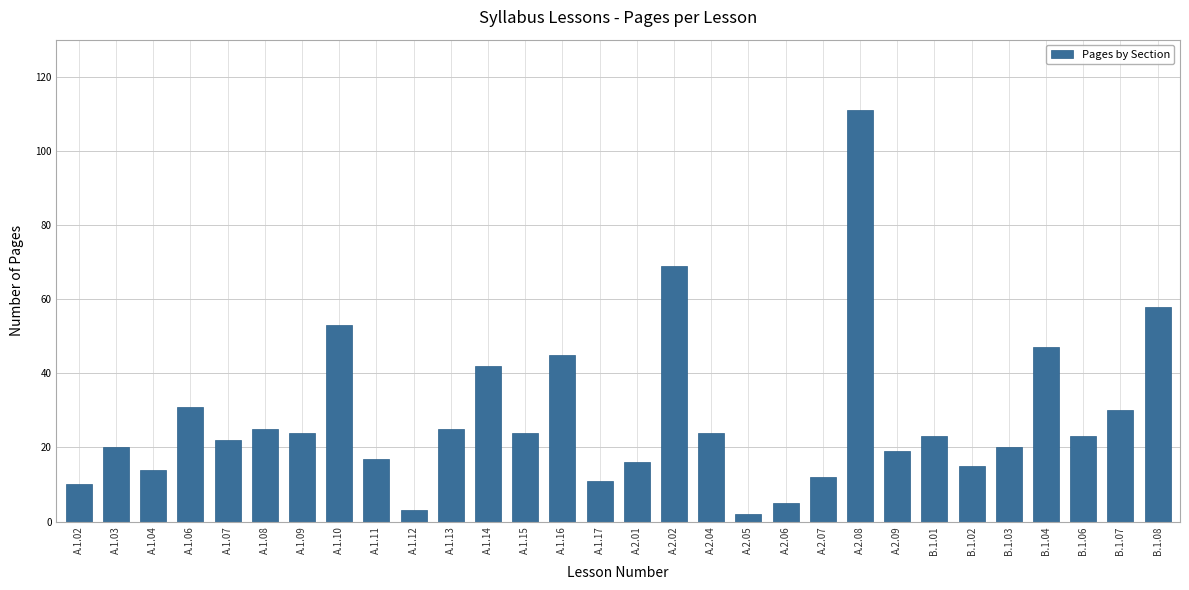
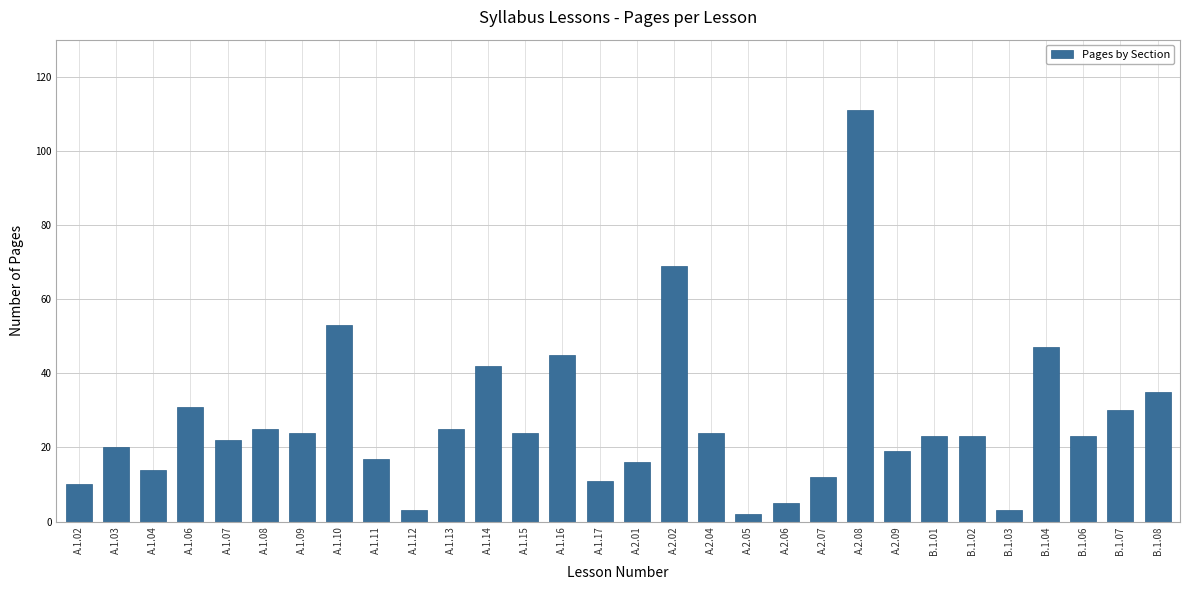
  {
    "A.1.02": 10,
    "A.1.03": 20,
    "A.1.04": 14,
    "A.1.06": 31,
    "A.1.07": 22,
    "A.1.08": 25,
    "A.1.09": 24,
    "A.1.10": 53,
    "A.1.11": 17,
    "A.1.12": 3,
    "A.1.13": 25,
    "A.1.14": 42,
    "A.1.15": 24,
    "A.1.16": 45,
    "A.1.17": 11,
    "A.2.01": 16,
    "A.2.02": 69,
    "A.2.04": 24,
    "A.2.05": 2,
    "A.2.06": 5,
    "A.2.07": 12,
    "A.2.08": 111,
    "A.2.09": 19,
    "B.1.01": 23,
-   "B.1.02": 15,
-   "B.1.03": 20,
+   "B.1.02": 23,
+   "B.1.03": 3,
    "B.1.04": 47,
    "B.1.06": 23,
    "B.1.07": 30,
-   "B.1.08": 58
+   "B.1.08": 35
  }
